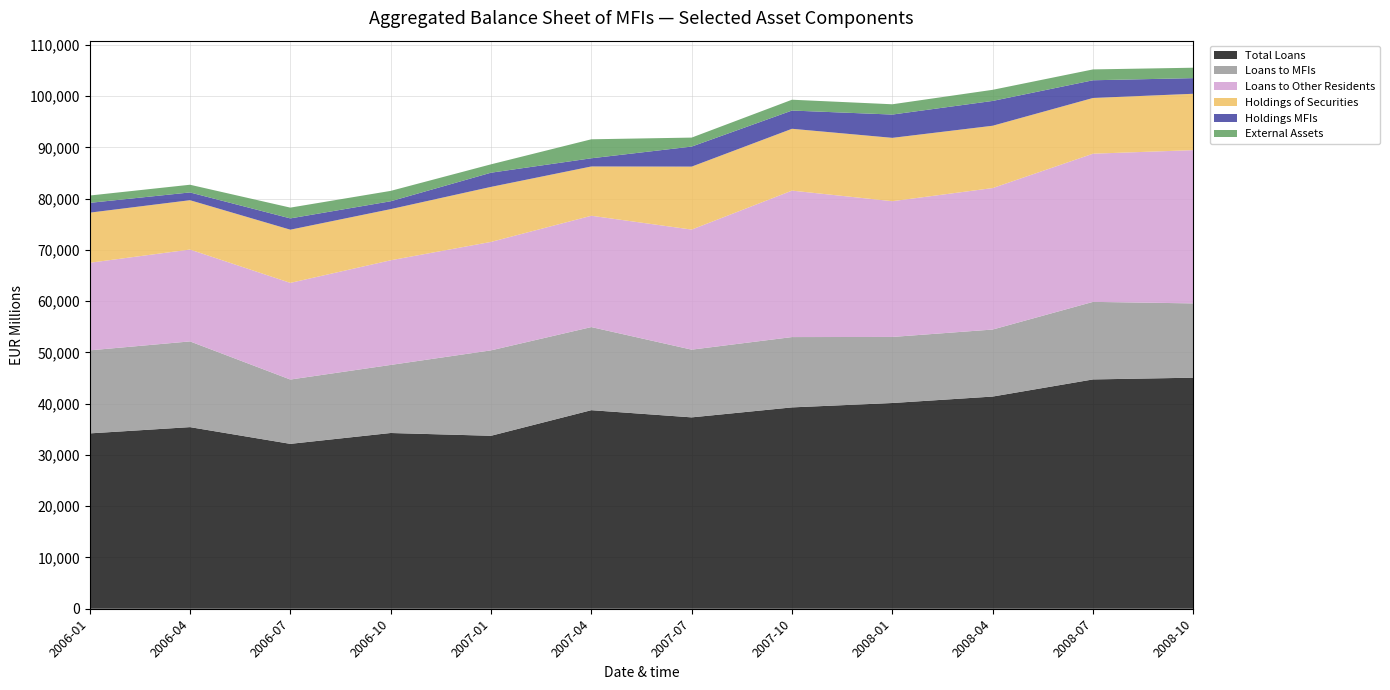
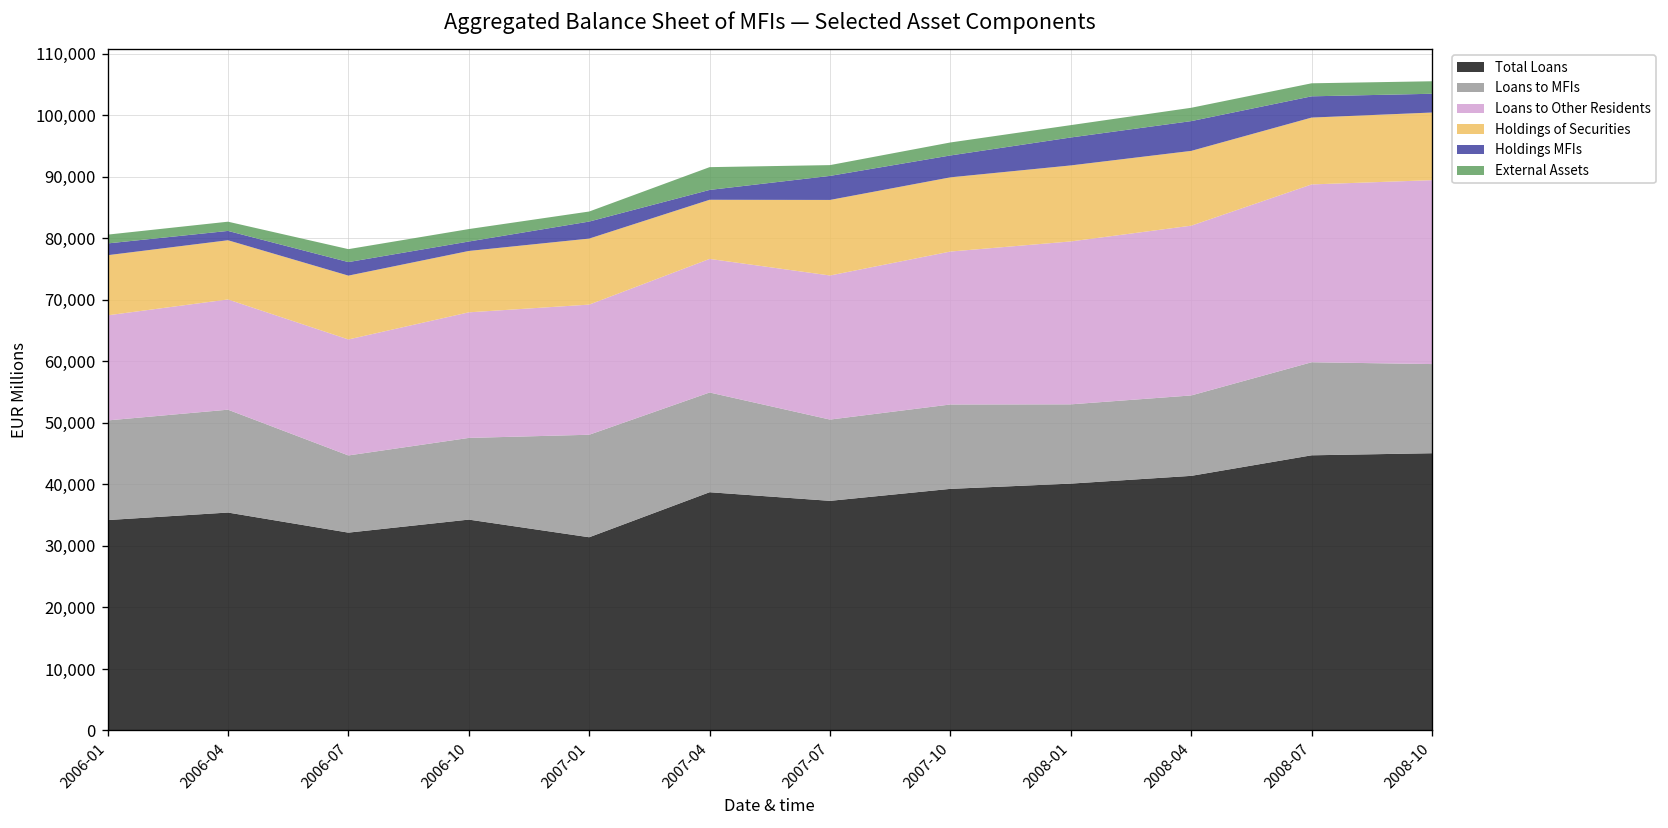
  {
    "Total Loans": {
      "2006-01": "34,000",
      "2006-04": "35,000",
      "2006-07": "32,000",
      "2006-10": "34,000",
-     "2007-01": "34,000",
+     "2007-01": "31,000",
      "2007-04": "39,000",
      "2007-07": "37,000",
      "2007-10": "39,000",
      "2008-01": "40,000",
      "2008-04": "41,000",
      "2008-07": "45,000",
      "2008-10": "45,000"
    },
    "Loans to MFIs": {
      "2006-01": "16,000",
      "2006-04": "17,000",
      "2006-07": "13,000",
      "2006-10": "13,000",
      "2007-01": "17,000",
      "2007-04": "16,000",
      "2007-07": "13,000",
      "2007-10": "14,000",
      "2008-01": "13,000",
      "2008-04": "13,000",
      "2008-07": "15,000",
      "2008-10": "14,000"
    },
    "Loans to Other Residents": {
      "2006-01": "17,000",
      "2006-04": "18,000",
      "2006-07": "19,000",
      "2006-10": "20,000",
      "2007-01": "21,000",
      "2007-04": "22,000",
      "2007-07": "23,000",
-     "2007-10": "29,000",
+     "2007-10": "25,000",
      "2008-01": "26,000",
      "2008-04": "28,000",
      "2008-07": "29,000",
      "2008-10": "30,000"
    },
    "Holdings of Securities": {
      "2006-01": "10,000",
      "2006-04": "10,000",
      "2006-07": "10,000",
      "2006-10": "10,000",
      "2007-01": "11,000",
      "2007-04": "10,000",
      "2007-07": "12,000",
      "2007-10": "12,000",
      "2008-01": "12,000",
      "2008-04": "12,000",
      "2008-07": "11,000",
      "2008-10": "11,000"
    },
    "Holdings MFIs": {
      "2006-01": "2,000",
      "2006-04": "2,000",
      "2006-07": "2,000",
      "2006-10": "2,000",
      "2007-01": "3,000",
      "2007-04": "2,000",
      "2007-07": "4,000",
      "2007-10": "4,000",
      "2008-01": "5,000",
      "2008-04": "5,000",
      "2008-07": "3,000",
      "2008-10": "3,000"
    },
    "External Assets": {
      "2006-01": "1,000",
      "2006-04": "2,000",
      "2006-07": "2,000",
      "2006-10": "2,000",
      "2007-01": "2,000",
      "2007-04": "4,000",
      "2007-07": "2,000",
      "2007-10": "2,000",
      "2008-01": "2,000",
      "2008-04": "2,000",
      "2008-07": "2,000",
      "2008-10": "2,000"
    }
  }
